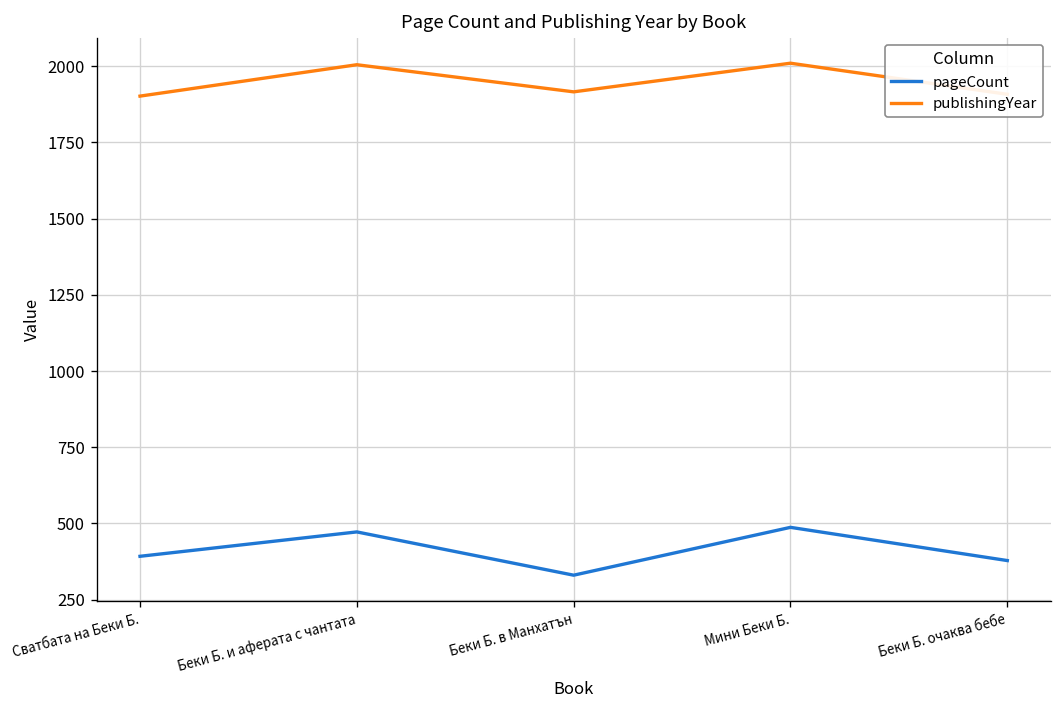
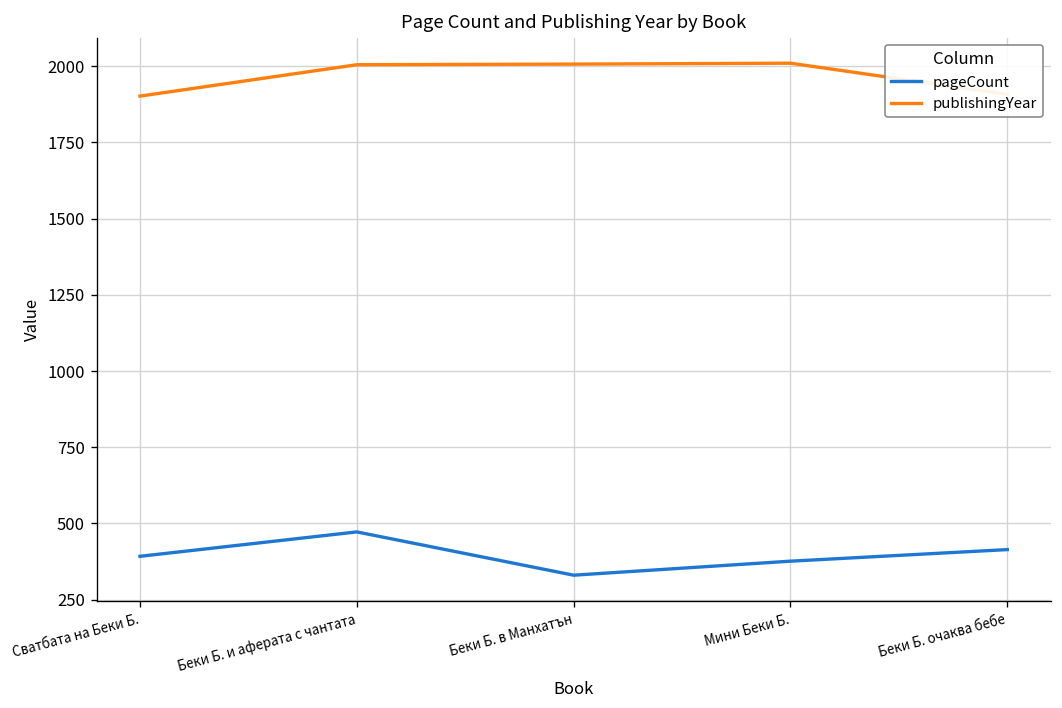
  {
    "pageCount": {
      "Сватбата на Беки Б.": 390,
      "Беки Б. и аферата с чантата": 470,
      "Беки Б. в Манхатън": 330,
-     "Мини Беки Б.": 490,
-     "Беки Б. очаква бебе": 380
+     "Мини Беки Б.": 380,
+     "Беки Б. очаква бебе": 410
    },
    "publishingYear": {
      "Сватбата на Беки Б.": 1900,
      "Беки Б. и аферата с чантата": 2010,
-     "Беки Б. в Манхатън": 1920,
+     "Беки Б. в Манхатън": 2010,
      "Мини Беки Б.": 2010
    }
  }
